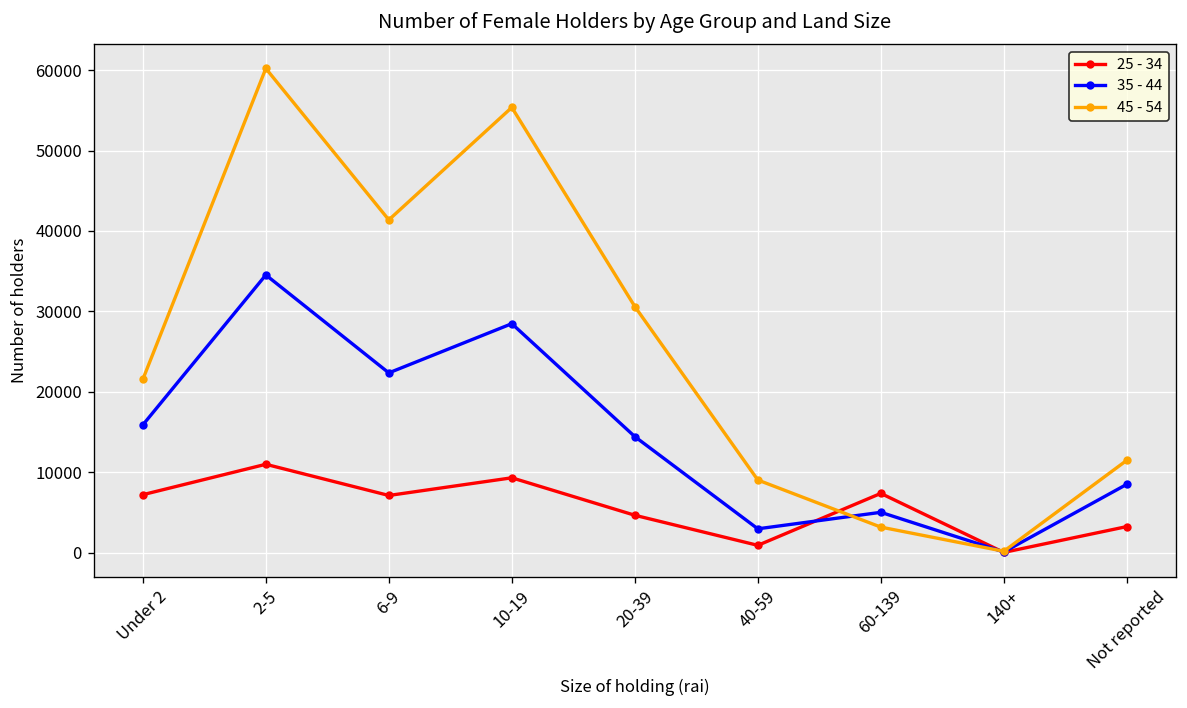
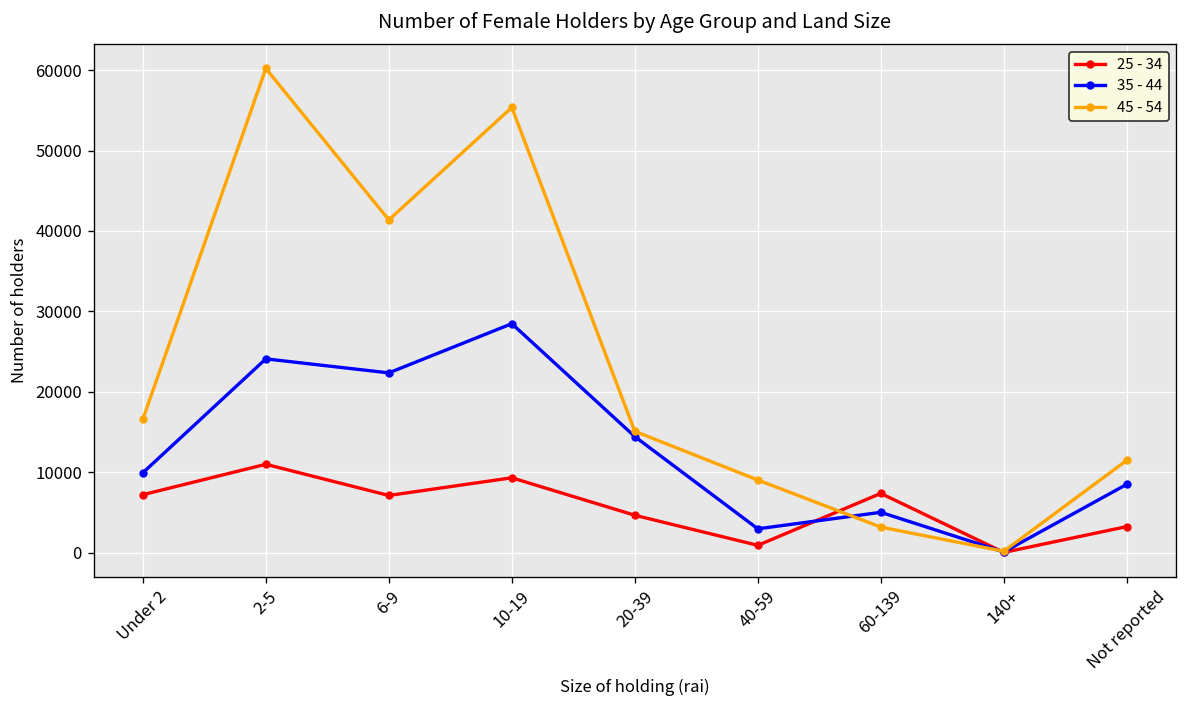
  {
    "25 - 34": {
      "Under 2": 7000,
      "2-5": 11000,
      "6-9": 7000,
      "10-19": 9000,
      "20-39": 5000,
      "40-59": 1000,
      "60-139": 7000,
      "Not reported": 3000
    },
    "35 - 44": {
-     "Under 2": 16000,
-     "2-5": 35000,
+     "Under 2": 10000,
+     "2-5": 24000,
      "6-9": 22000,
      "10-19": 28000,
      "20-39": 14000,
      "40-59": 3000,
      "60-139": 5000,
      "Not reported": 8000
    },
    "45 - 54": {
-     "Under 2": 22000,
+     "Under 2": 17000,
      "2-5": 60000,
      "6-9": 41000,
      "10-19": 55000,
-     "20-39": 31000,
+     "20-39": 15000,
      "40-59": 9000,
      "60-139": 3000,
      "Not reported": 11000
    }
  }
